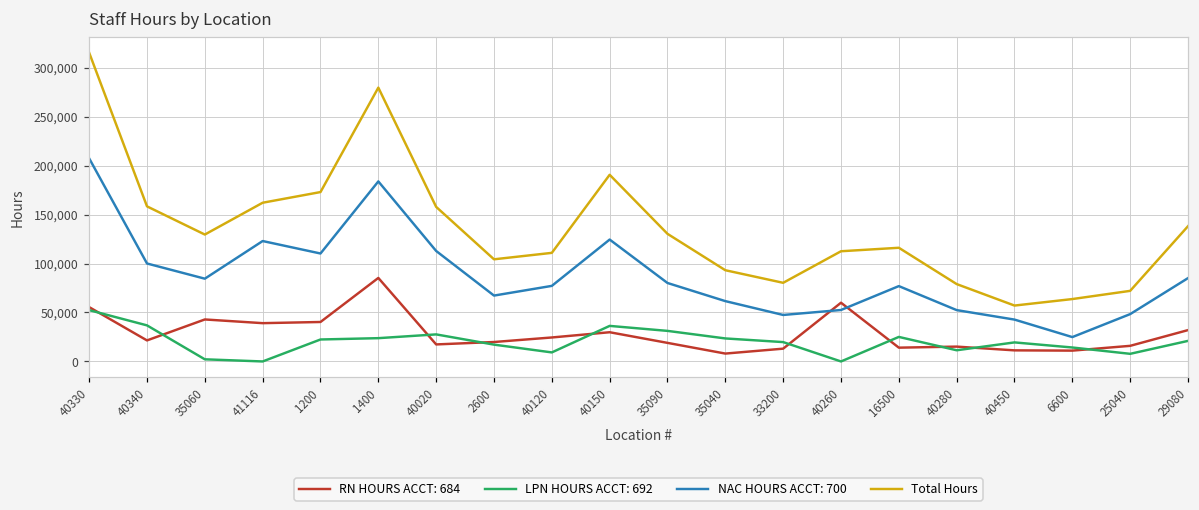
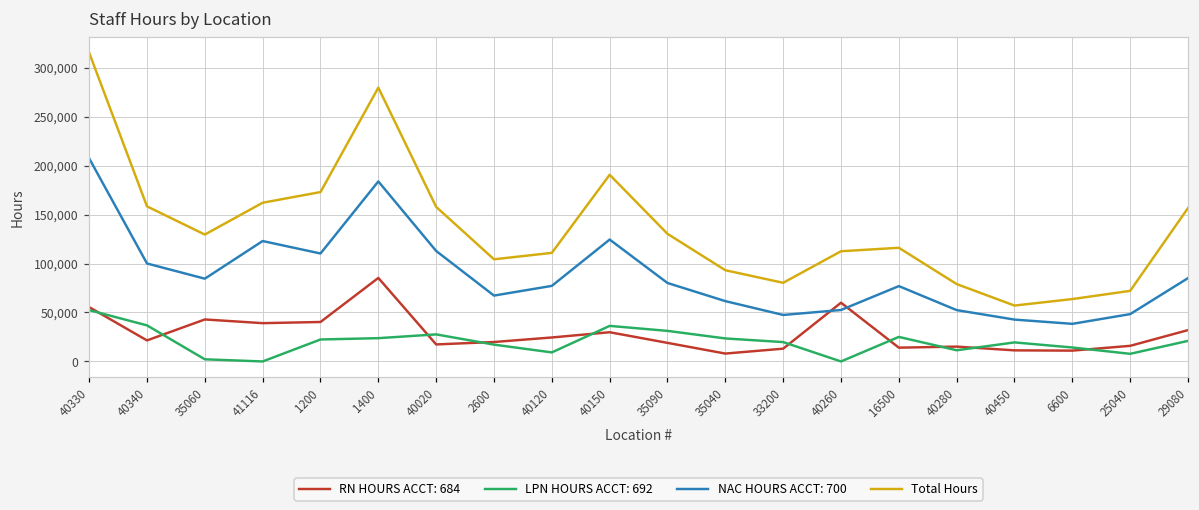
  {
    "RN HOURS ACCT: 684": {
      "40330": "60,000",
      "40340": "20,000",
      "35060": "40,000",
      "41116": "40,000",
      "1200": "40,000",
      "1400": "90,000",
      "40020": "20,000",
      "40120": "20,000",
      "40150": "30,000",
      "35090": "20,000",
      "35040": "10,000",
      "33200": "10,000",
      "40260": "60,000",
      "16500": "10,000",
      "40280": "20,000",
      "40450": "10,000",
      "6600": "10,000",
      "25040": "20,000",
      "29080": "30,000"
    },
    "LPN HOURS ACCT: 692": {
      "40330": "50,000",
      "40340": "40,000",
      "35060": "0",
      "41116": "0",
      "1200": "20,000",
      "1400": "20,000",
      "40020": "30,000",
      "40120": "10,000",
      "40150": "40,000",
      "35090": "30,000",
      "35040": "20,000",
      "33200": "20,000",
      "40260": "0",
      "16500": "30,000",
      "40280": "10,000",
      "40450": "20,000",
      "6600": "10,000",
      "25040": "10,000",
      "29080": "20,000"
    },
    "NAC HOURS ACCT: 700": {
      "40330": "210,000",
      "40340": "100,000",
      "35060": "80,000",
      "41116": "120,000",
      "1200": "110,000",
      "1400": "180,000",
      "40020": "110,000",
      "2600": "70,000",
      "40120": "80,000",
      "40150": "120,000",
      "35090": "80,000",
      "35040": "60,000",
      "33200": "50,000",
      "40260": "50,000",
      "16500": "80,000",
      "40280": "50,000",
      "40450": "40,000",
-     "6600": "20,000",
+     "6600": "40,000",
      "25040": "50,000",
      "29080": "90,000"
    },
    "Total Hours": {
      "40330": "320,000",
      "40340": "160,000",
      "35060": "130,000",
      "41116": "160,000",
      "1200": "170,000",
      "1400": "280,000",
      "40020": "160,000",
      "2600": "100,000",
      "40120": "110,000",
      "40150": "190,000",
      "35090": "130,000",
      "35040": "90,000",
      "33200": "80,000",
      "40260": "110,000",
      "16500": "120,000",
      "40280": "80,000",
      "40450": "60,000",
      "6600": "60,000",
      "25040": "70,000",
-     "29080": "140,000"
+     "29080": "160,000"
    }
  }
